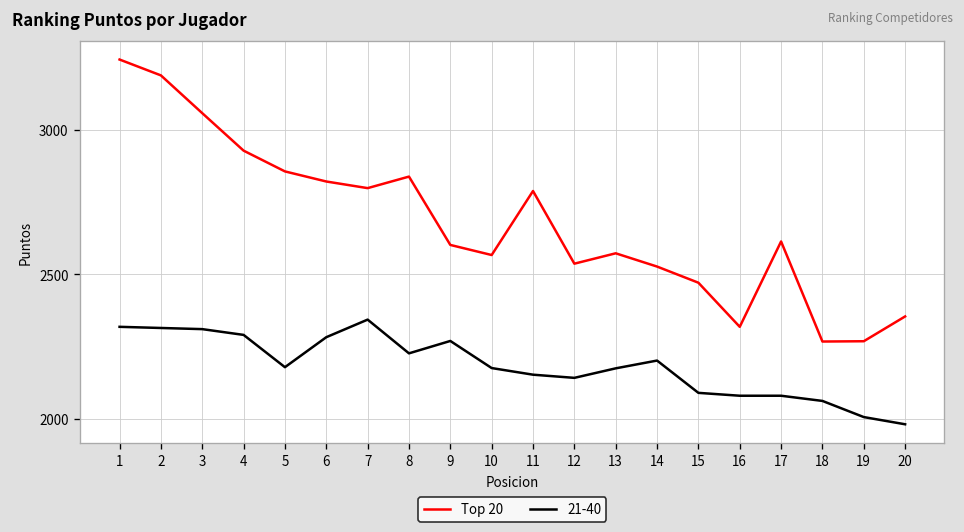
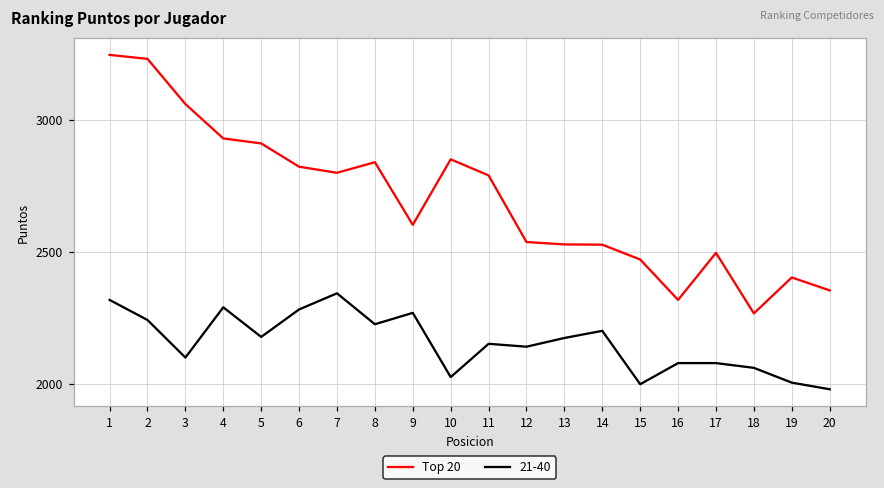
  {
    "Top 20": {
      "1": 3250,
-     "2": 3190,
+     "2": 3230,
      "3": 3060,
      "4": 2930,
-     "5": 2860,
+     "5": 2910,
      "6": 2820,
      "7": 2800,
      "8": 2840,
      "9": 2600,
-     "10": 2570,
+     "10": 2850,
      "11": 2790,
      "12": 2540,
-     "13": 2570,
+     "13": 2530,
      "14": 2530,
      "15": 2470,
      "16": 2320,
-     "17": 2610,
+     "17": 2500,
      "18": 2270,
-     "19": 2270,
+     "19": 2400,
      "20": 2350
    },
    "21-40": {
      "1": 2320,
-     "2": 2310,
-     "3": 2310,
+     "2": 2240,
+     "3": 2100,
      "4": 2290,
      "5": 2180,
      "6": 2280,
      "7": 2340,
      "8": 2230,
      "9": 2270,
-     "10": 2180,
+     "10": 2030,
      "11": 2150,
      "12": 2140,
      "13": 2170,
      "14": 2200,
-     "15": 2090,
+     "15": 2000,
      "16": 2080,
      "17": 2080,
      "18": 2060,
      "19": 2010,
      "20": 1980
    }
  }
